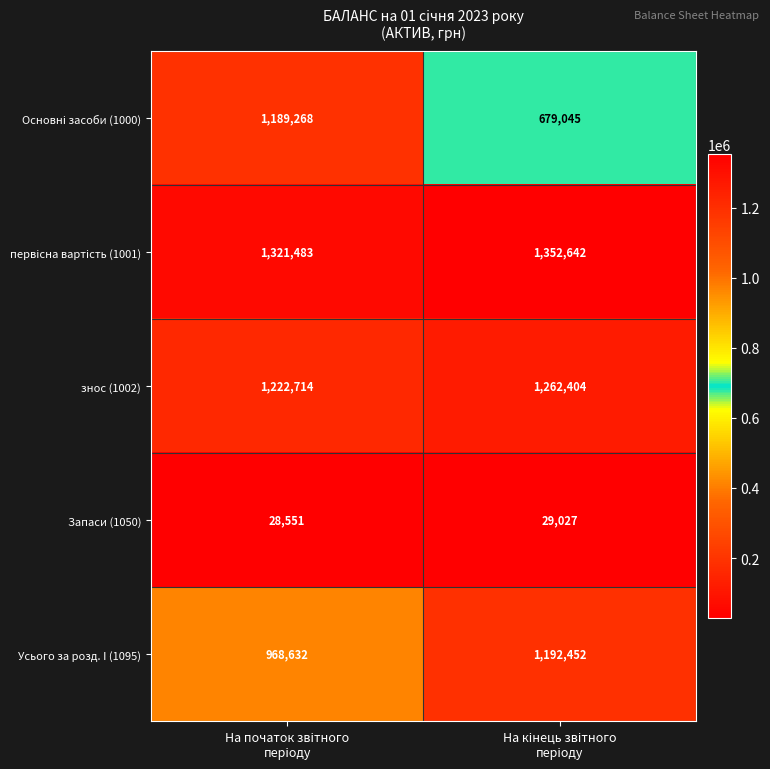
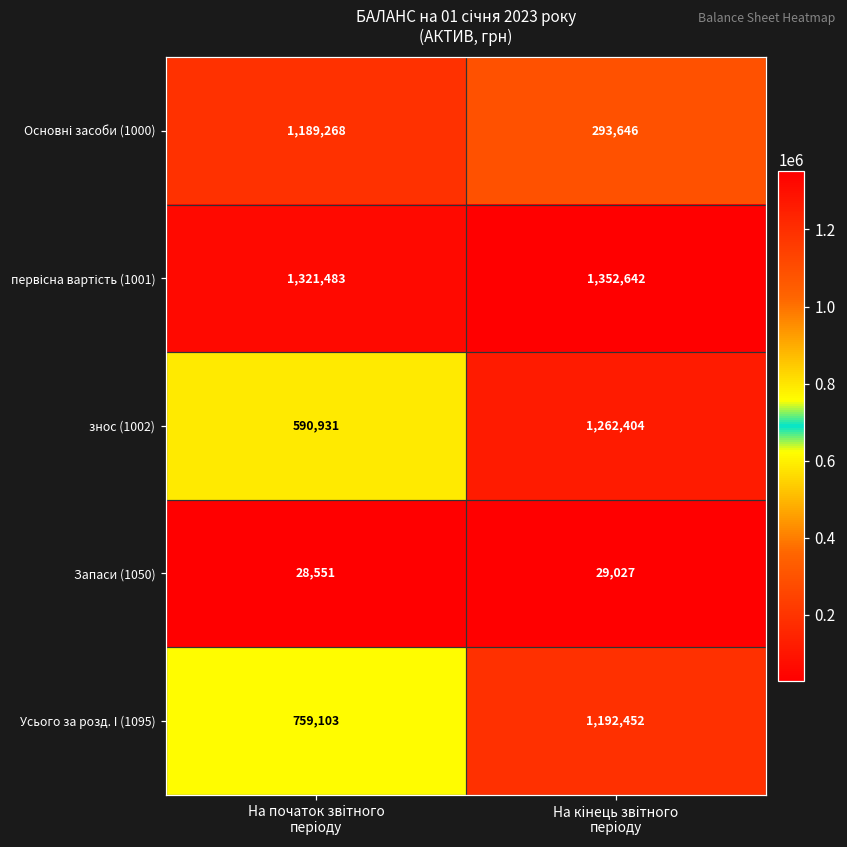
  {
    "Основні засоби (1000)": {
      "На початок звітного періоду": "1,189,268",
-     "На кінець звітного періоду": "679,045"
+     "На кінець звітного періоду": "293,646"
    },
    "первісна вартість (1001)": {
      "На початок звітного періоду": "1,321,483",
      "На кінець звітного періоду": "1,352,642"
    },
    "знос (1002)": {
-     "На початок звітного періоду": "1,222,714",
+     "На початок звітного періоду": "590,931",
      "На кінець звітного періоду": "1,262,404"
    },
    "Запаси (1050)": {
      "На початок звітного періоду": "28,551",
      "На кінець звітного періоду": "29,027"
    },
    "Усього за розд. І (1095)": {
-     "На початок звітного періоду": "968,632",
+     "На початок звітного періоду": "759,103",
      "На кінець звітного періоду": "1,192,452"
    }
  }
